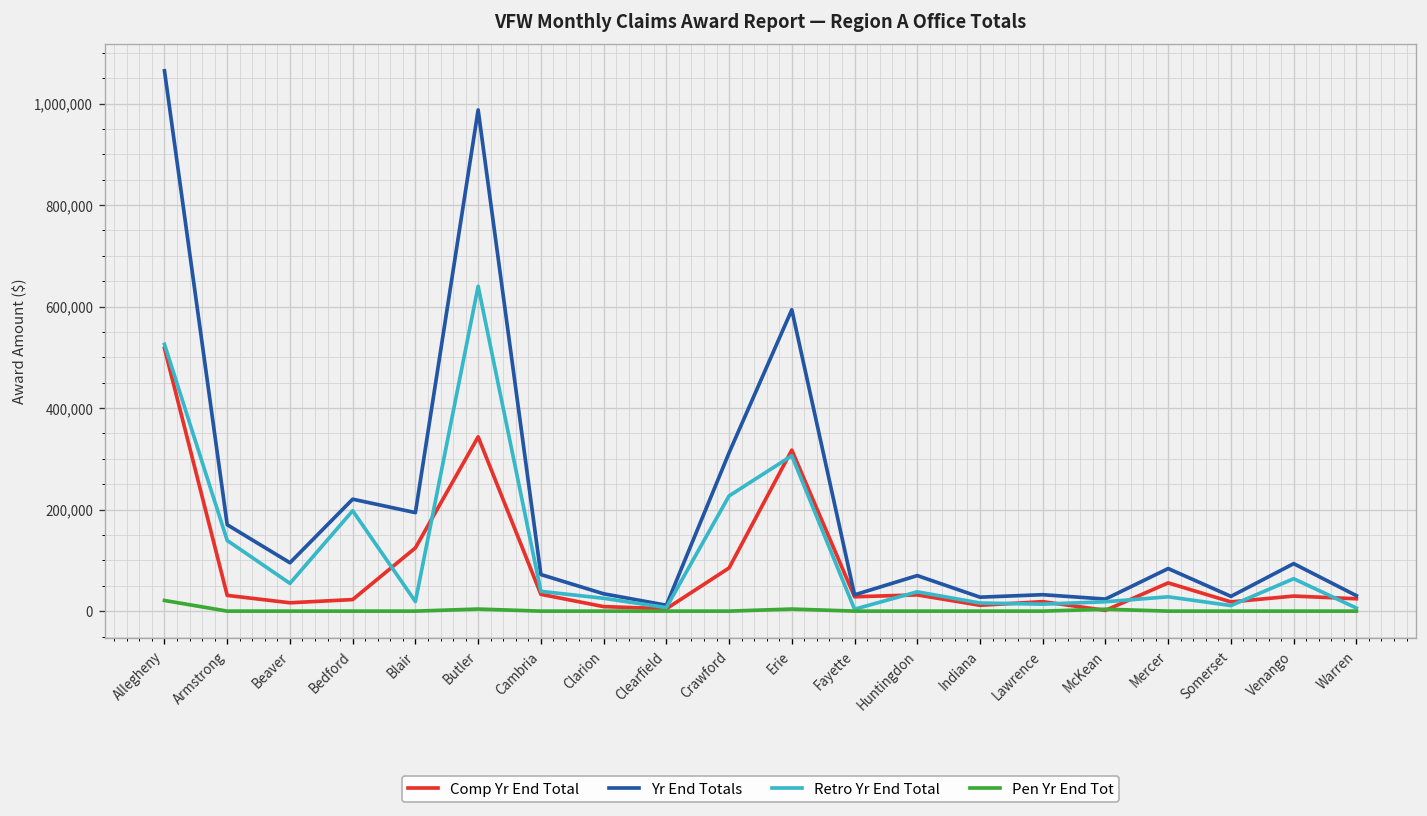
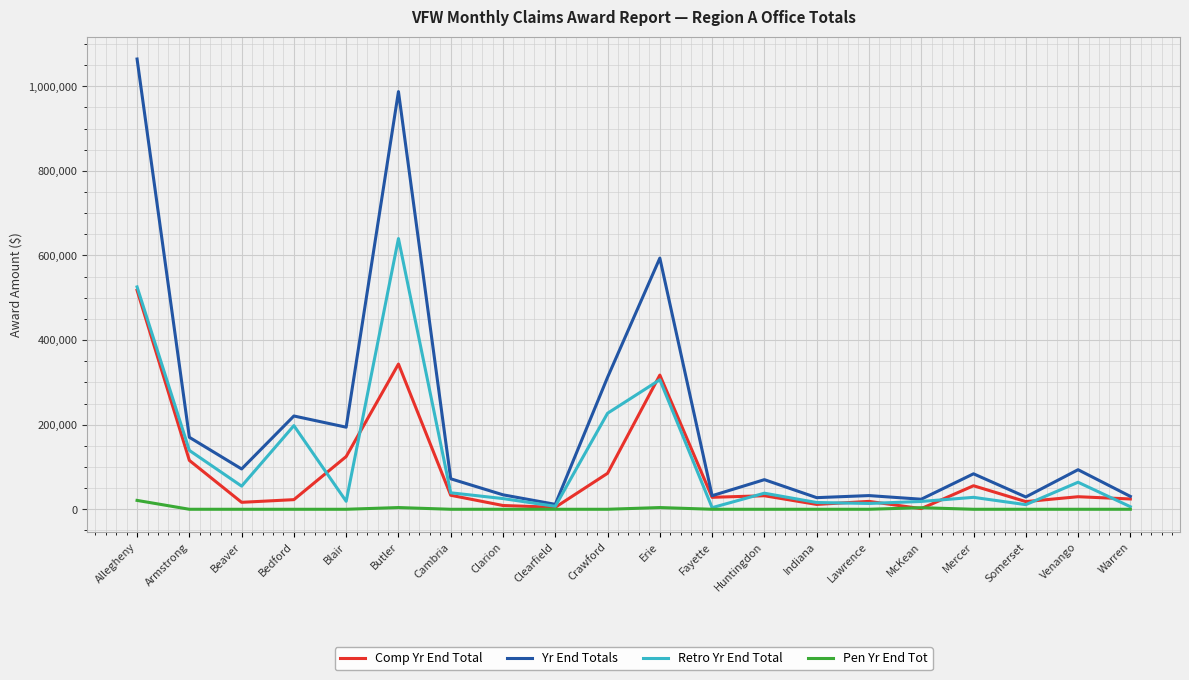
  {
    "Comp Yr End Total": {
      "Allegheny": "520,000",
-     "Armstrong": "30,000",
+     "Armstrong": "120,000",
      "Beaver": "20,000",
      "Bedford": "20,000",
      "Blair": "120,000",
      "Butler": "340,000",
      "Clarion": "10,000",
      "Crawford": "90,000",
      "Erie": "320,000",
      "Mercer": "60,000",
      "Somerset": "20,000",
      "Venango": "30,000"
    },
    "Yr End Totals": {
      "Allegheny": "1,060,000",
      "Armstrong": "170,000",
      "Beaver": "100,000",
      "Bedford": "220,000",
      "Blair": "190,000",
      "Butler": "990,000",
      "Cambria": "70,000",
      "Clarion": "30,000",
      "Crawford": "310,000",
      "Erie": "590,000",
      "Huntingdon": "70,000",
      "Indiana": "30,000",
      "Lawrence": "30,000",
      "Mercer": "80,000",
      "Somerset": "30,000",
      "Venango": "90,000"
    },
    "Retro Yr End Total": {
      "Allegheny": "530,000",
      "Armstrong": "140,000",
      "Beaver": "50,000",
      "Bedford": "200,000",
      "Blair": "20,000",
      "Butler": "640,000",
      "Clarion": "30,000",
      "Crawford": "230,000",
      "Erie": "310,000",
      "Mercer": "30,000",
      "Somerset": "10,000",
      "Venango": "60,000",
      "Warren": "10,000"
    },
    "Pen Yr End Tot": {
      "Allegheny": "20,000",
      "Armstrong": "0",
      "Beaver": "0",
      "Bedford": "0",
      "Blair": "0",
      "Butler": "0",
      "Cambria": "0",
      "Clarion": "0",
      "Crawford": "0",
      "Erie": "0",
      "Huntingdon": "0",
      "Indiana": "0",
      "Lawrence": "0",
      "Mercer": "0",
      "Somerset": "0",
      "Venango": "0",
      "Warren": "0"
    }
  }
